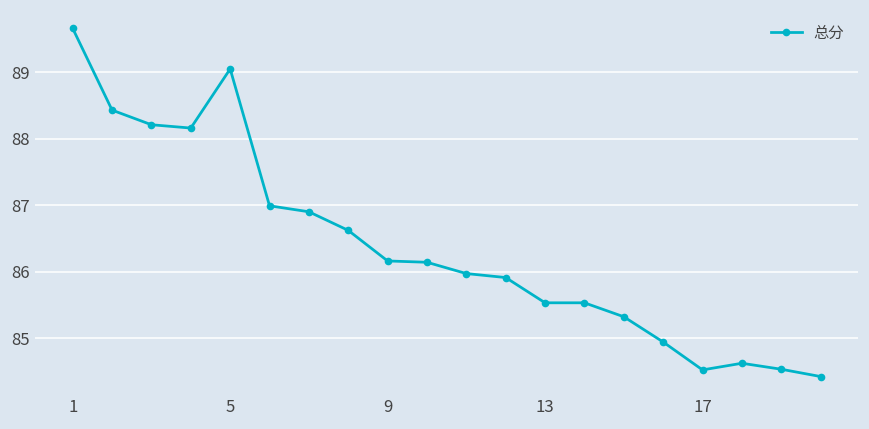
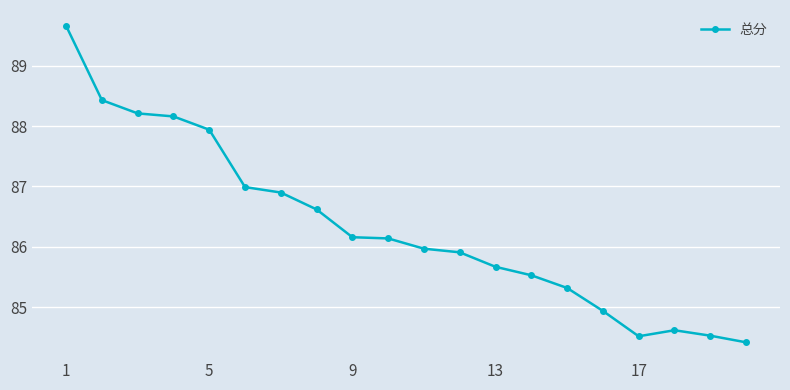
  {
    "1": 89.7,
-   "5": 89.1,
+   "5": 87.9,
    "9": 86.2,
-   "13": 85.5,
+   "13": 85.7,
    "17": 84.5
  }
